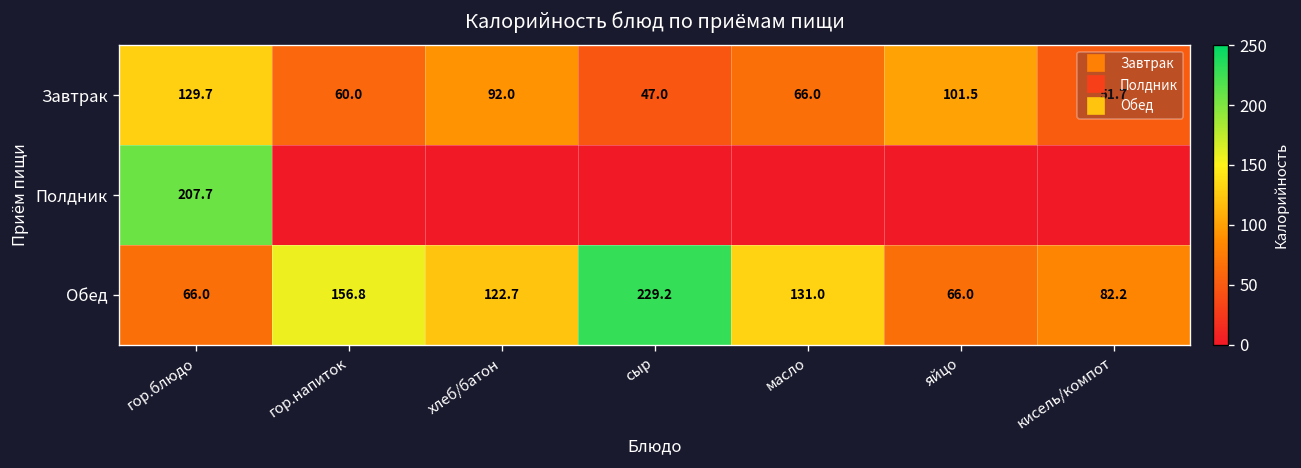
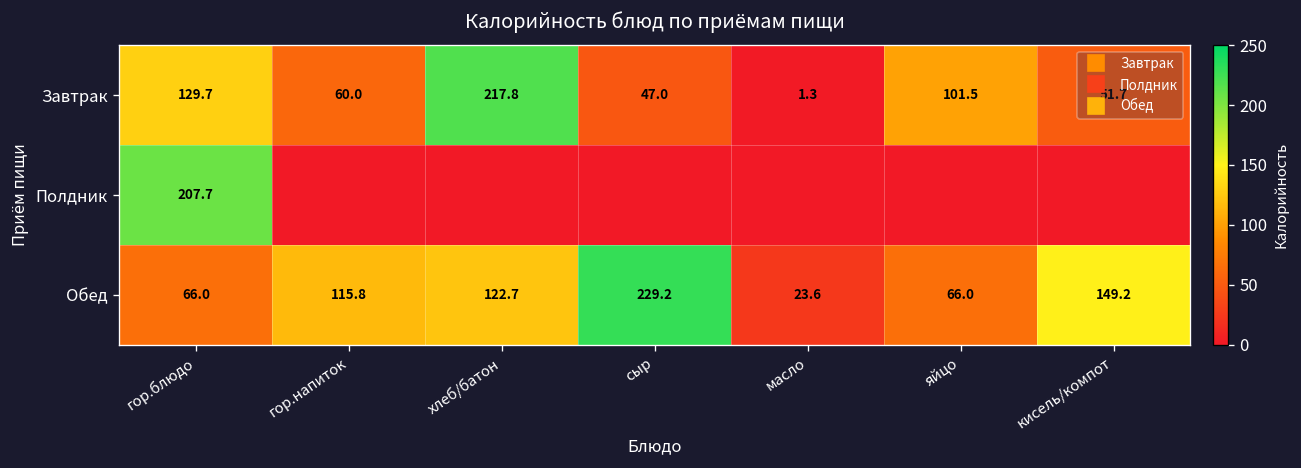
  {
    "Завтрак": {
      "гор.блюдо": 129.7,
      "гор.напиток": 60.0,
-     "хлеб/батон": 92.0,
+     "хлеб/батон": 217.8,
      "сыр": 47.0,
-     "масло": 66.0,
+     "масло": 1.3,
      "яйцо": 101.5
    },
    "Полдник": {
      "гор.блюдо": 207.7
    },
    "Обед": {
      "гор.блюдо": 66.0,
-     "гор.напиток": 156.8,
+     "гор.напиток": 115.8,
      "хлеб/батон": 122.7,
      "сыр": 229.2,
-     "масло": 131.0,
+     "масло": 23.6,
      "яйцо": 66.0,
-     "кисель/компот": 82.2
+     "кисель/компот": 149.2
    }
  }
